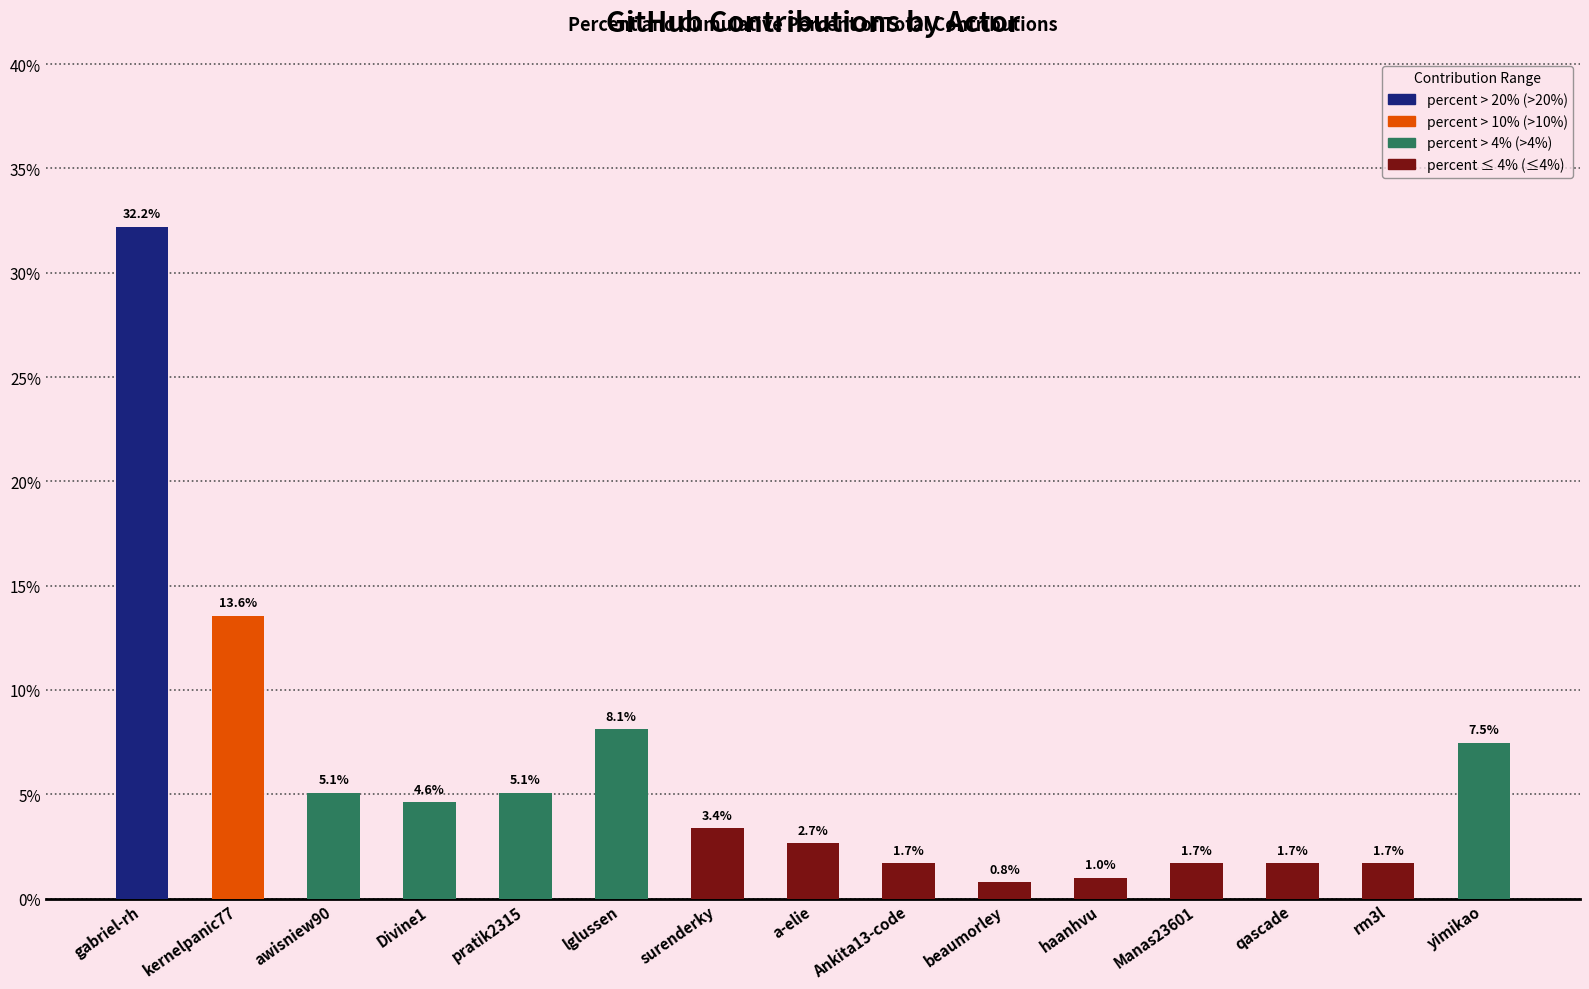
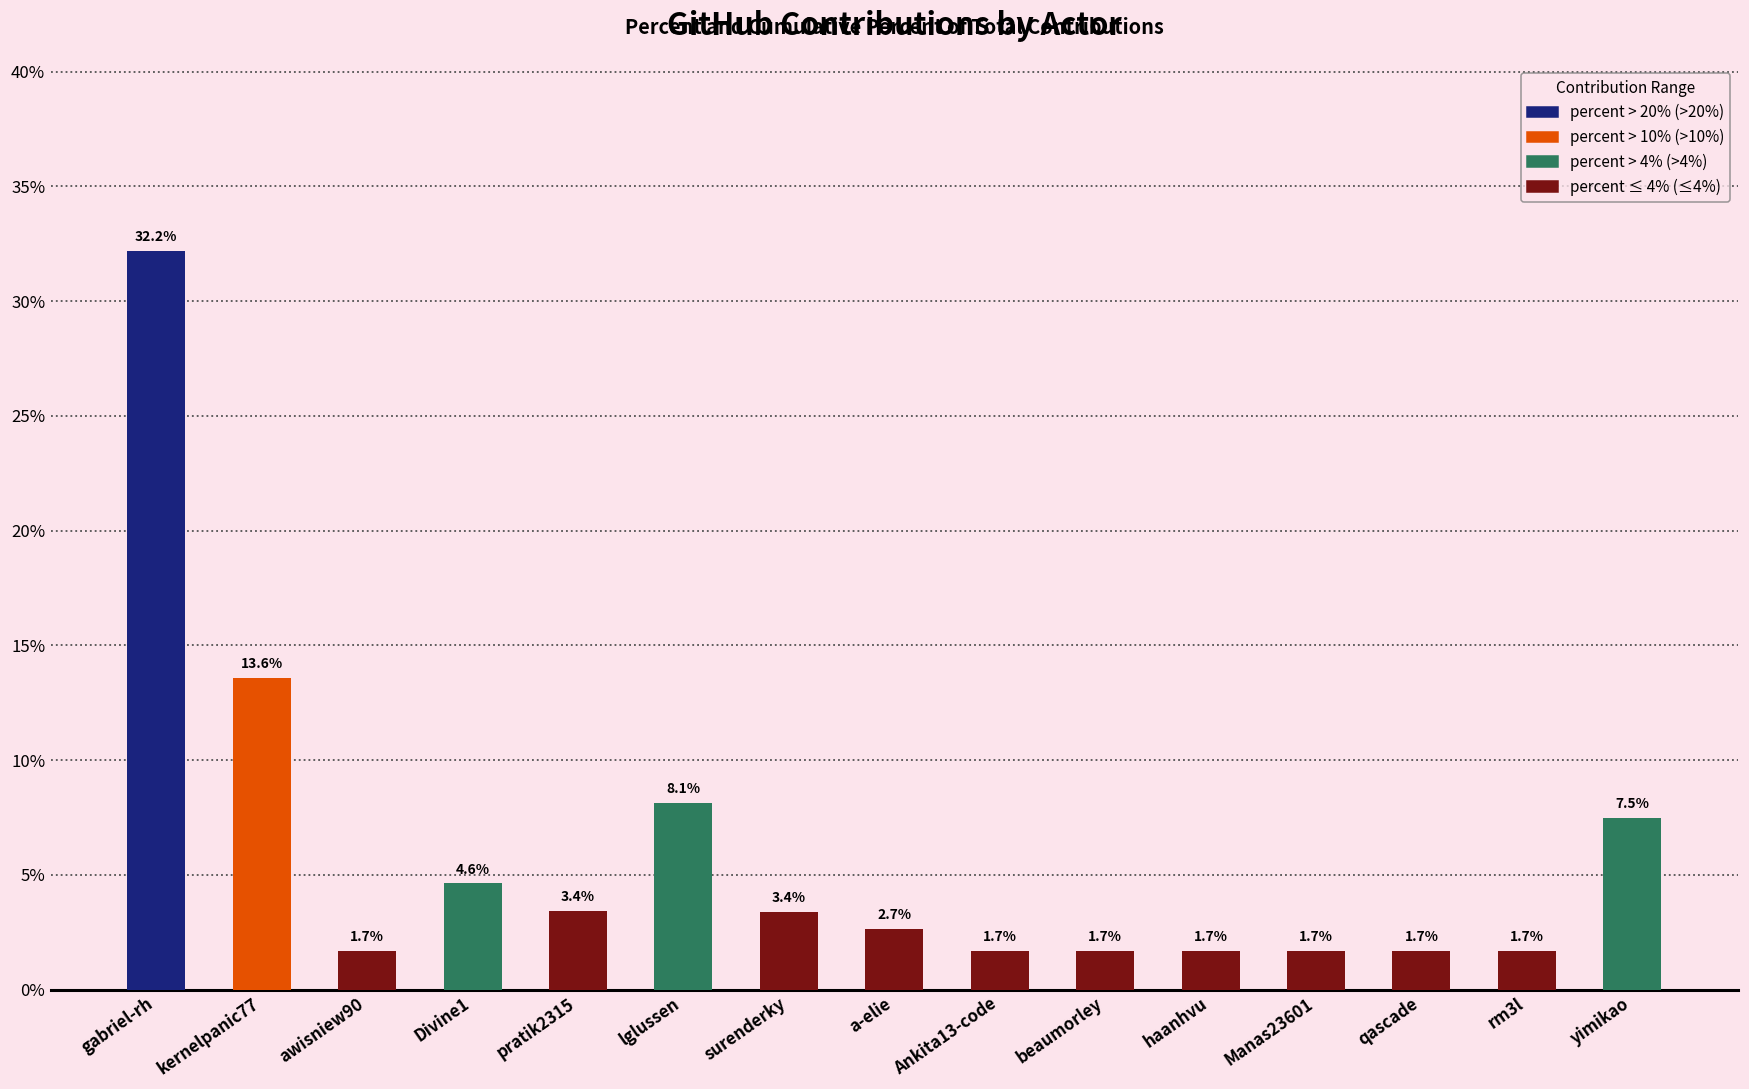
  {
    "gabriel-rh": "32.2%",
    "kernelpanic77": "13.6%",
-   "awisniew90": "5.1%",
+   "awisniew90": "1.7%",
    "Divine1": "4.6%",
-   "pratik2315": "5.1%",
+   "pratik2315": "3.4%",
    "lglussen": "8.1%",
    "surenderky": "3.4%",
    "a-elie": "2.7%",
    "Ankita13-code": "1.7%",
-   "beaumorley": "0.8%",
-   "haanhvu": "1.0%",
+   "beaumorley": "1.7%",
+   "haanhvu": "1.7%",
    "Manas23601": "1.7%",
    "qascade": "1.7%",
    "rm3l": "1.7%",
    "yimikao": "7.5%"
  }
